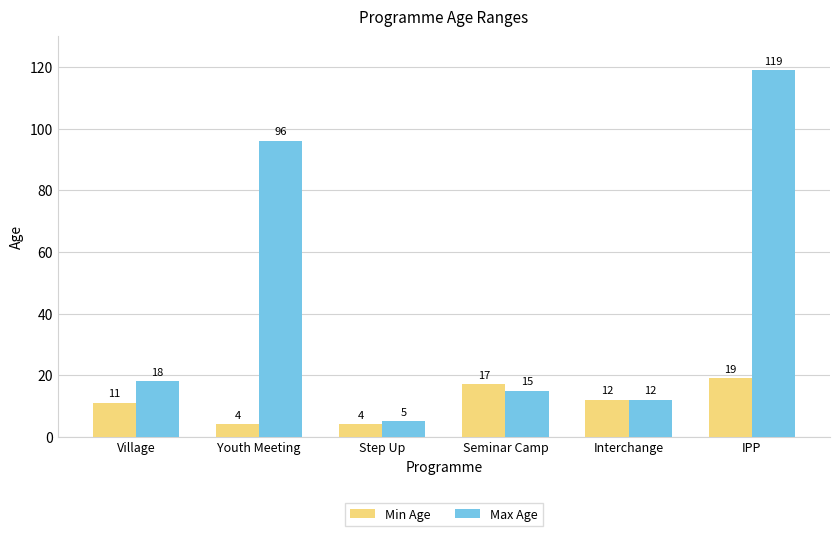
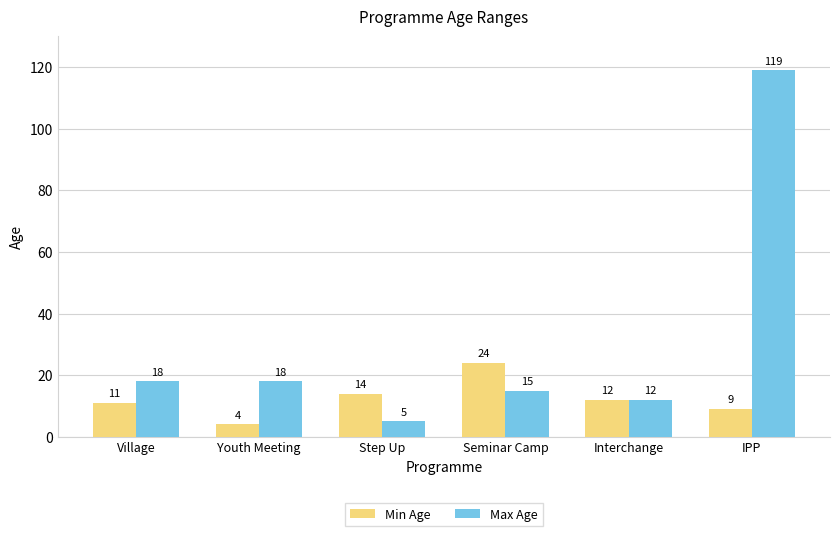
  {
    "Min Age": {
      "Village": 11,
      "Youth Meeting": 4,
-     "Step Up": 4,
-     "Seminar Camp": 17,
+     "Step Up": 14,
+     "Seminar Camp": 24,
      "Interchange": 12,
-     "IPP": 19
+     "IPP": 9
    },
    "Max Age": {
      "Village": 18,
-     "Youth Meeting": 96,
+     "Youth Meeting": 18,
      "Step Up": 5,
      "Seminar Camp": 15,
      "Interchange": 12,
      "IPP": 119
    }
  }
